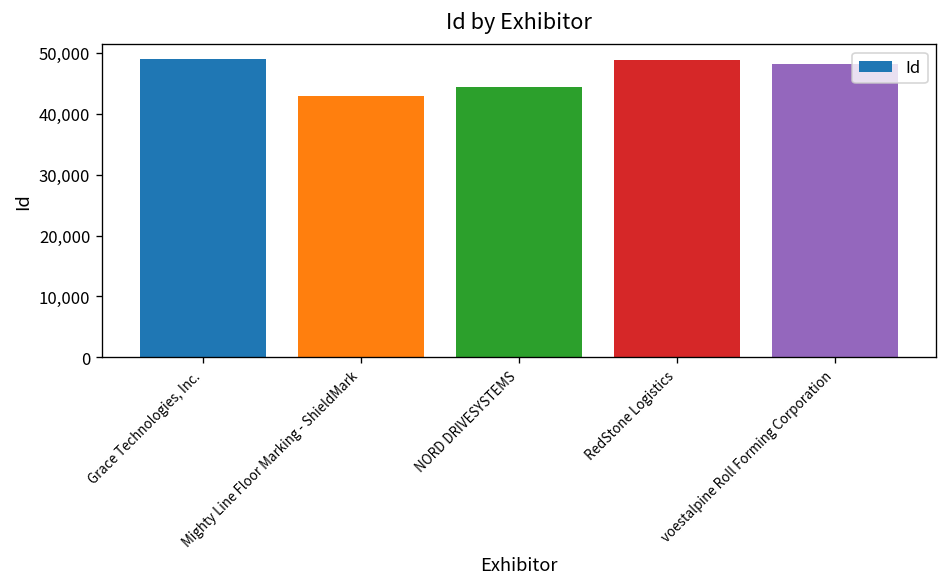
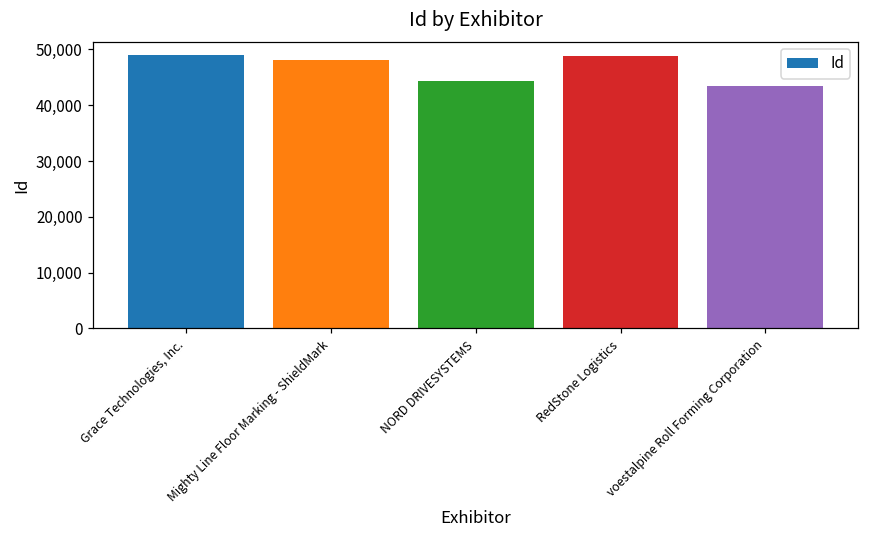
  {
    "Grace Technologies, Inc.": "49,000",
-   "Mighty Line Floor Marking - ShieldMark": "43,000",
+   "Mighty Line Floor Marking - ShieldMark": "48,000",
    "NORD DRIVESYSTEMS": "44,000",
    "RedStone Logistics": "49,000",
-   "voestalpine Roll Forming Corporation": "48,000"
+   "voestalpine Roll Forming Corporation": "43,000"
  }
